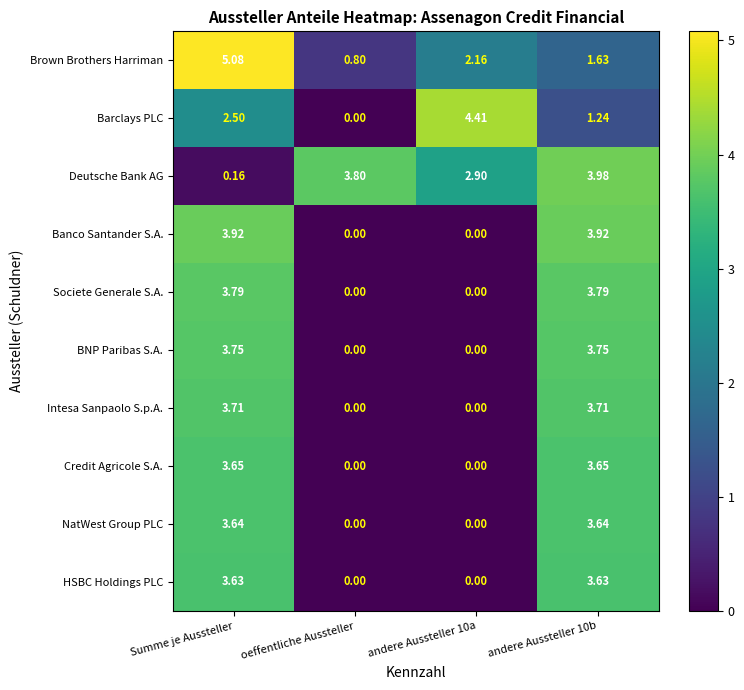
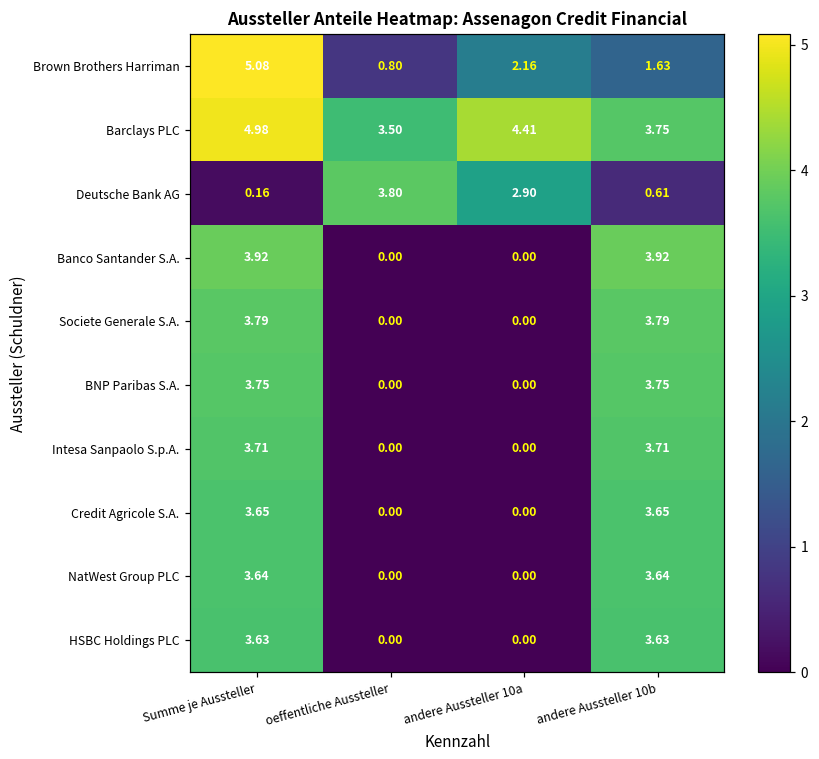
  {
    "Brown Brothers Harriman": {
      "Summe je Aussteller": 5.08,
      "oeffentliche Aussteller": 0.80,
      "andere Aussteller 10a": 2.16,
      "andere Aussteller 10b": 1.63
    },
    "Barclays PLC": {
-     "Summe je Aussteller": 2.50,
-     "oeffentliche Aussteller": 0.00,
+     "Summe je Aussteller": 4.98,
+     "oeffentliche Aussteller": 3.50,
      "andere Aussteller 10a": 4.41,
-     "andere Aussteller 10b": 1.24
+     "andere Aussteller 10b": 3.75
    },
    "Deutsche Bank AG": {
      "Summe je Aussteller": 0.16,
      "oeffentliche Aussteller": 3.80,
      "andere Aussteller 10a": 2.90,
-     "andere Aussteller 10b": 3.98
+     "andere Aussteller 10b": 0.61
    },
    "Banco Santander S.A.": {
      "Summe je Aussteller": 3.92,
      "oeffentliche Aussteller": 0.00,
      "andere Aussteller 10a": 0.00,
      "andere Aussteller 10b": 3.92
    },
    "Societe Generale S.A.": {
      "Summe je Aussteller": 3.79,
      "oeffentliche Aussteller": 0.00,
      "andere Aussteller 10a": 0.00,
      "andere Aussteller 10b": 3.79
    },
    "BNP Paribas S.A.": {
      "Summe je Aussteller": 3.75,
      "oeffentliche Aussteller": 0.00,
      "andere Aussteller 10a": 0.00,
      "andere Aussteller 10b": 3.75
    },
    "Intesa Sanpaolo S.p.A.": {
      "Summe je Aussteller": 3.71,
      "oeffentliche Aussteller": 0.00,
      "andere Aussteller 10a": 0.00,
      "andere Aussteller 10b": 3.71
    },
    "Credit Agricole S.A.": {
      "Summe je Aussteller": 3.65,
      "oeffentliche Aussteller": 0.00,
      "andere Aussteller 10a": 0.00,
      "andere Aussteller 10b": 3.65
    },
    "NatWest Group PLC": {
      "Summe je Aussteller": 3.64,
      "oeffentliche Aussteller": 0.00,
      "andere Aussteller 10a": 0.00,
      "andere Aussteller 10b": 3.64
    },
    "HSBC Holdings PLC": {
      "Summe je Aussteller": 3.63,
      "oeffentliche Aussteller": 0.00,
      "andere Aussteller 10a": 0.00,
      "andere Aussteller 10b": 3.63
    }
  }
